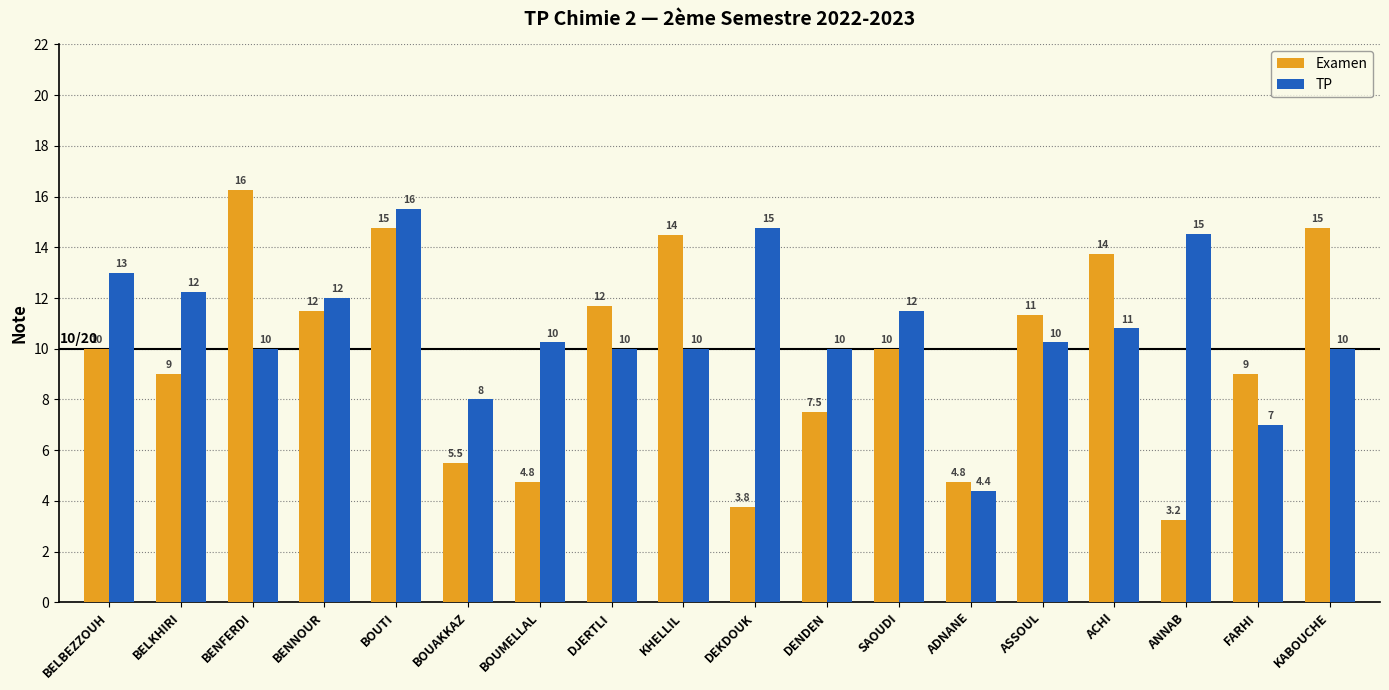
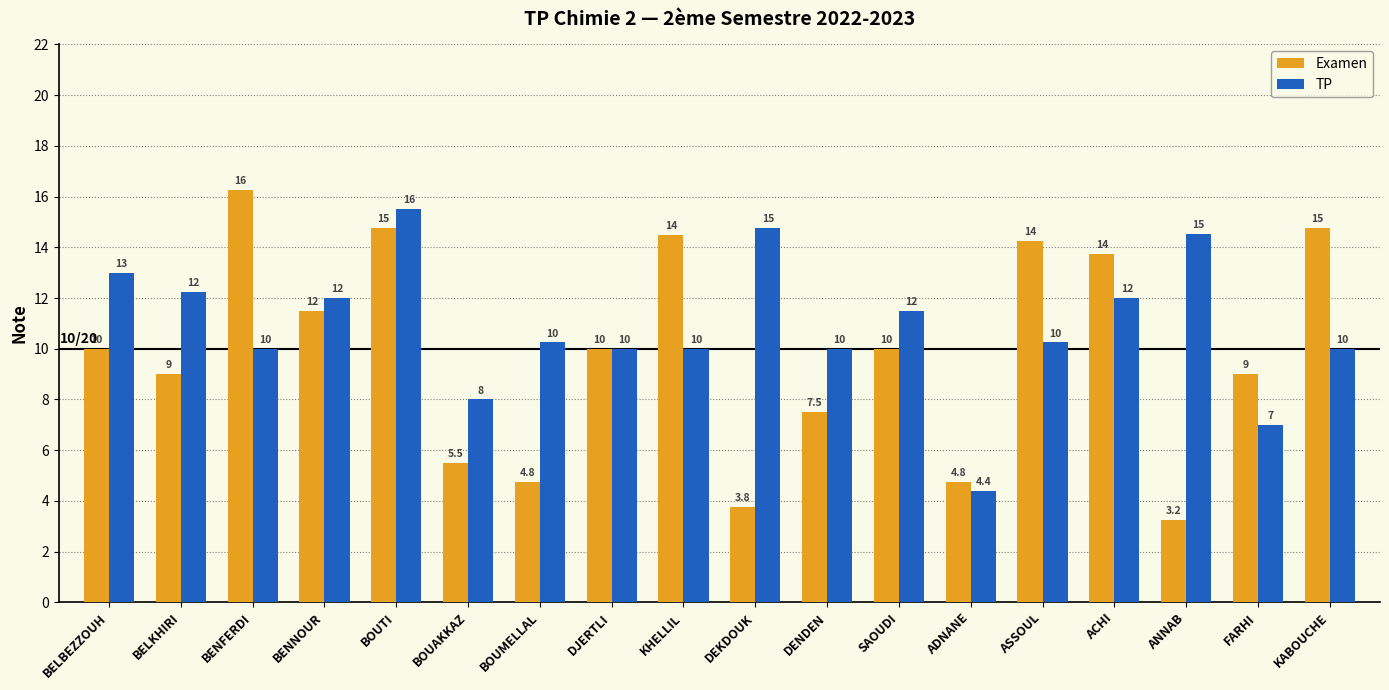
  {
    "Examen": {
      "BELKHIRI": 9,
      "BENFERDI": 16,
      "BENNOUR": 12,
      "BOUTI": 15,
      "BOUAKKAZ": 5.5,
      "BOUMELLAL": 4.8,
-     "DJERTLI": 12,
+     "DJERTLI": 10,
      "KHELLIL": 14,
      "DEKDOUK": 3.8,
      "DENDEN": 7.5,
      "SAOUDI": 10,
      "ADNANE": 4.8,
-     "ASSOUL": 11,
+     "ASSOUL": 14,
      "ACHI": 14,
      "ANNAB": 3.2,
      "FARHI": 9,
      "KABOUCHE": 15
    },
    "TP": {
      "BELBEZZOUH": 13,
      "BELKHIRI": 12,
      "BENFERDI": 10,
      "BENNOUR": 12,
      "BOUTI": 16,
      "BOUAKKAZ": 8,
      "BOUMELLAL": 10,
      "DJERTLI": 10,
      "KHELLIL": 10,
      "DEKDOUK": 15,
      "DENDEN": 10,
      "SAOUDI": 12,
      "ADNANE": 4.4,
      "ASSOUL": 10,
-     "ACHI": 11,
+     "ACHI": 12,
      "ANNAB": 15,
      "FARHI": 7,
      "KABOUCHE": 10
    }
  }
